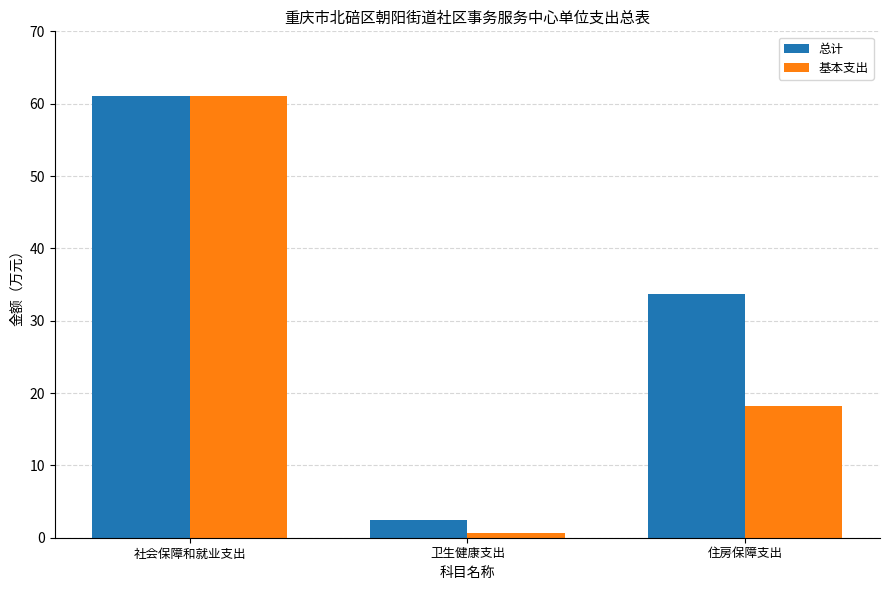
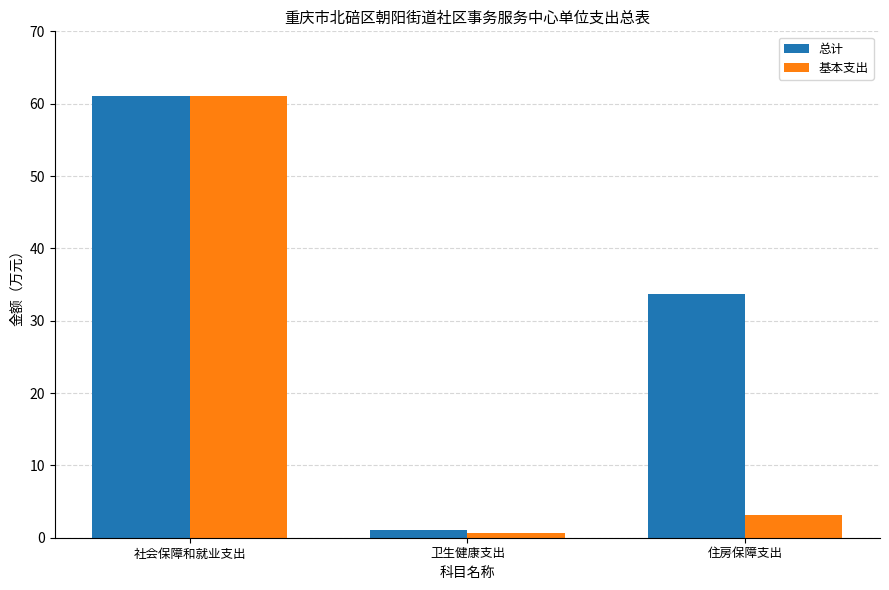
  {
    "总计": {
      "社会保障和就业支出": 61,
-     "卫生健康支出": 3,
+     "卫生健康支出": 1,
      "住房保障支出": 34
    },
    "基本支出": {
      "社会保障和就业支出": 61,
      "卫生健康支出": 1,
-     "住房保障支出": 18
+     "住房保障支出": 3
    }
  }
